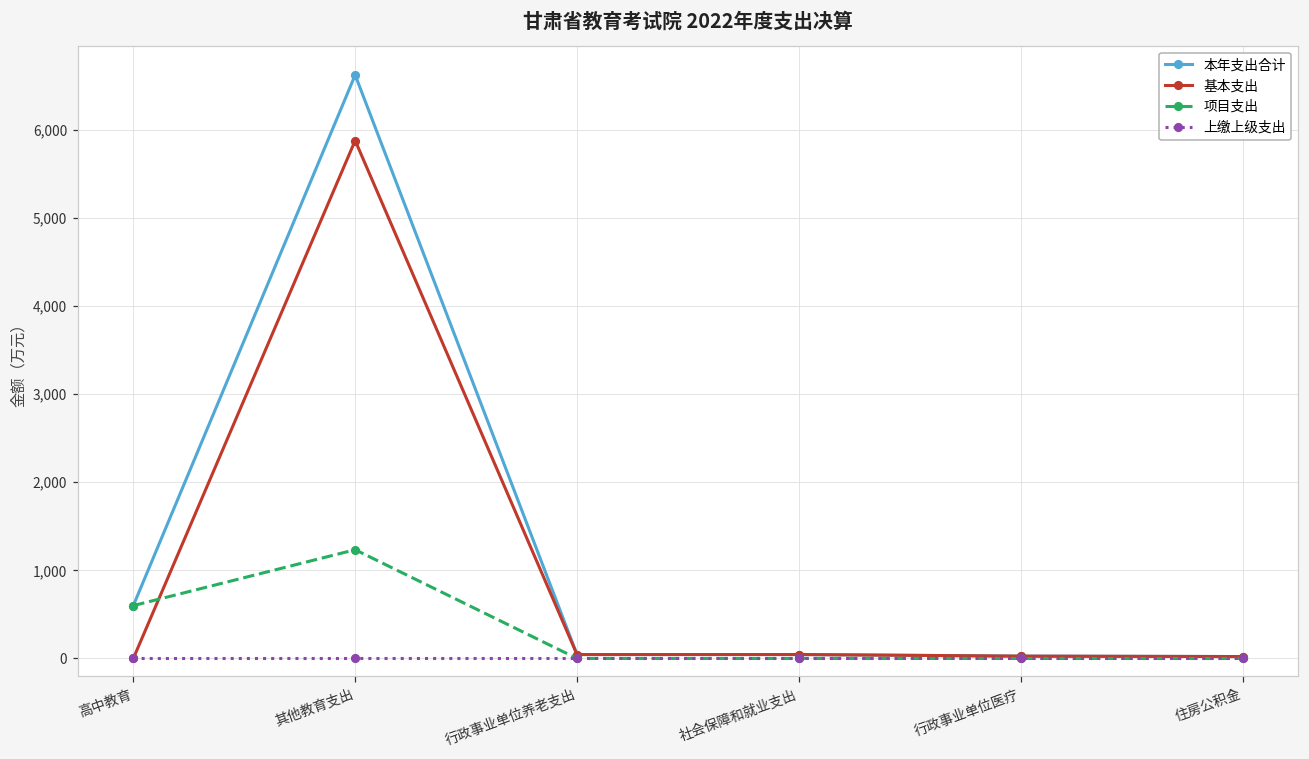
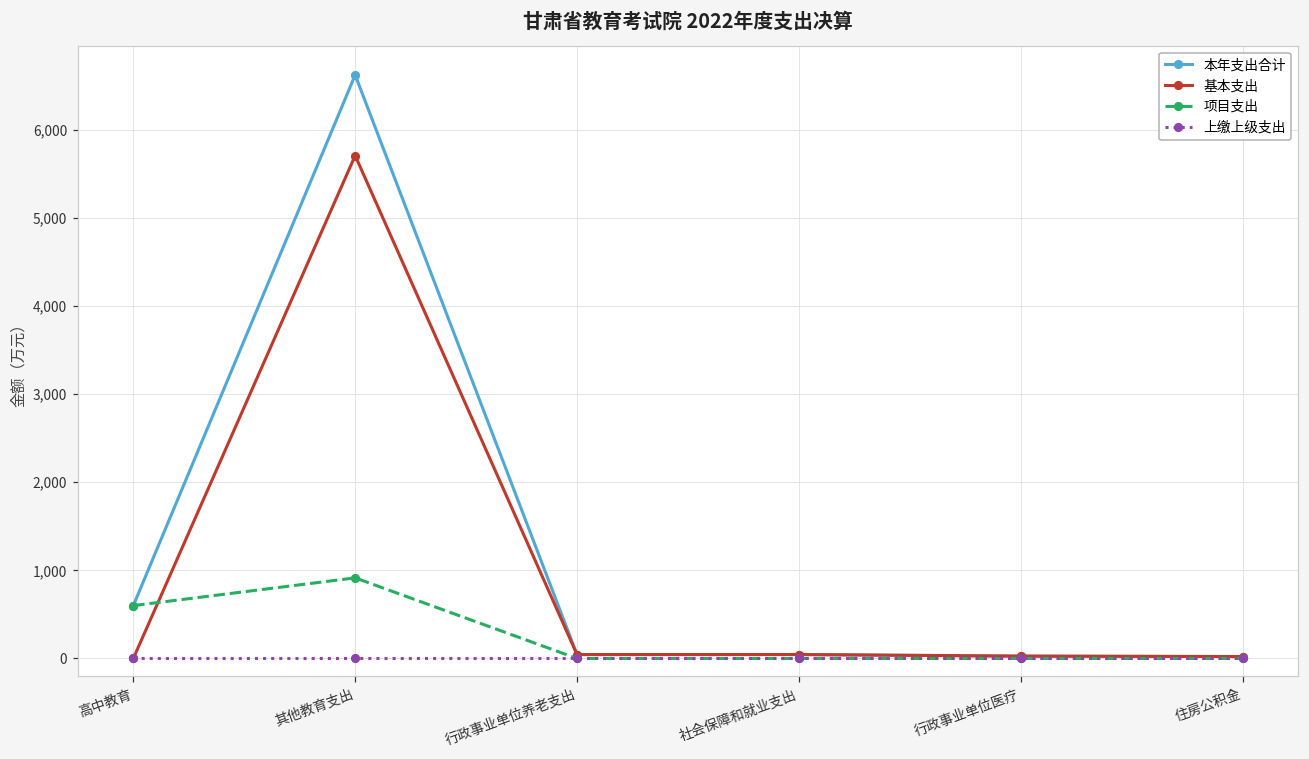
  {
    "本年支出合计": {
      "其他教育支出": "6,600"
    },
    "基本支出": {
-     "其他教育支出": "5,900"
+     "其他教育支出": "5,700"
    },
    "项目支出": {
-     "其他教育支出": "1,200"
+     "其他教育支出": "900"
    },
    "上缴上级支出": {
      "其他教育支出": "0"
    }
  }
